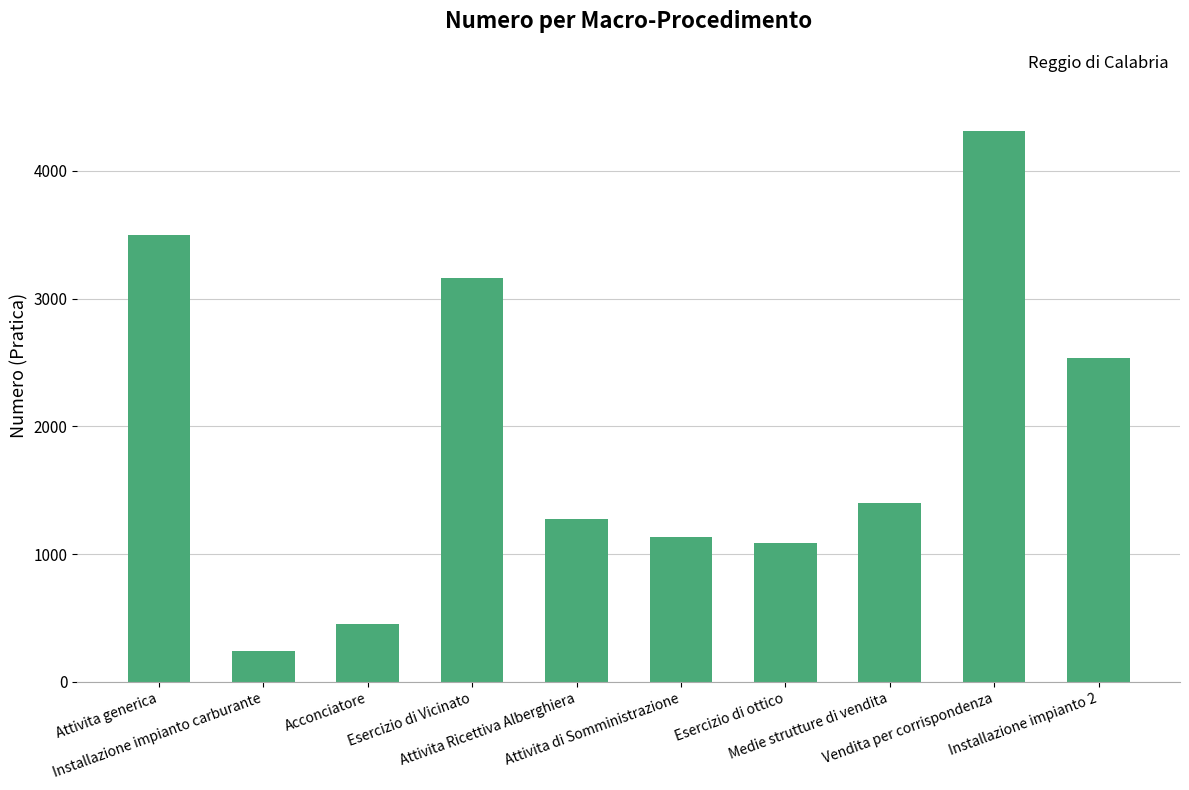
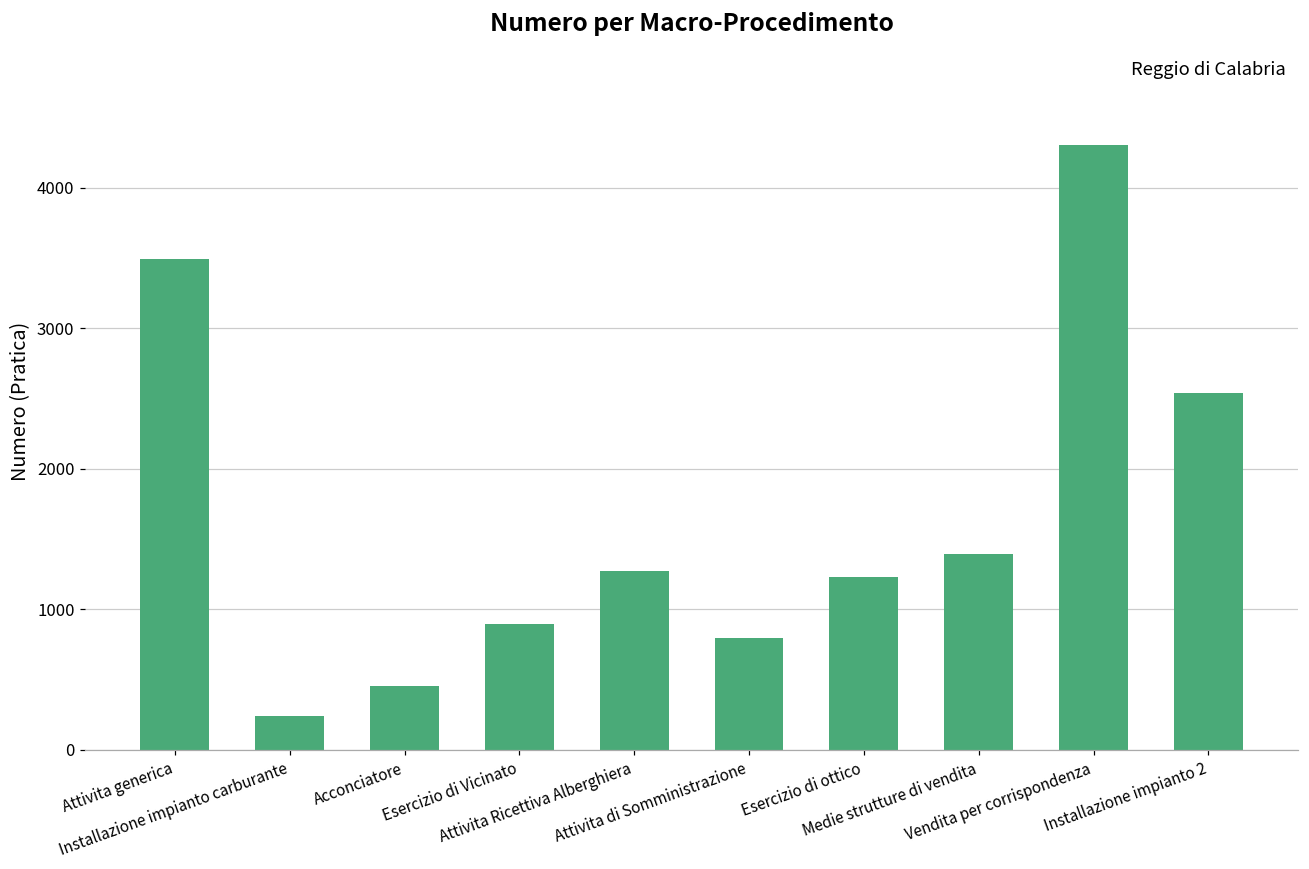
  {
    "Attivita generica": 3500,
    "Installazione impianto carburante": 240,
    "Acconciatore": 450,
-   "Esercizio di Vicinato": 3170,
+   "Esercizio di Vicinato": 900,
    "Attivita Ricettiva Alberghiera": 1270,
-   "Attivita di Somministrazione": 1140,
-   "Esercizio di ottico": 1090,
+   "Attivita di Somministrazione": 800,
+   "Esercizio di ottico": 1230,
    "Medie strutture di vendita": 1400,
    "Vendita per corrispondenza": 4310,
    "Installazione impianto 2": 2540
  }
